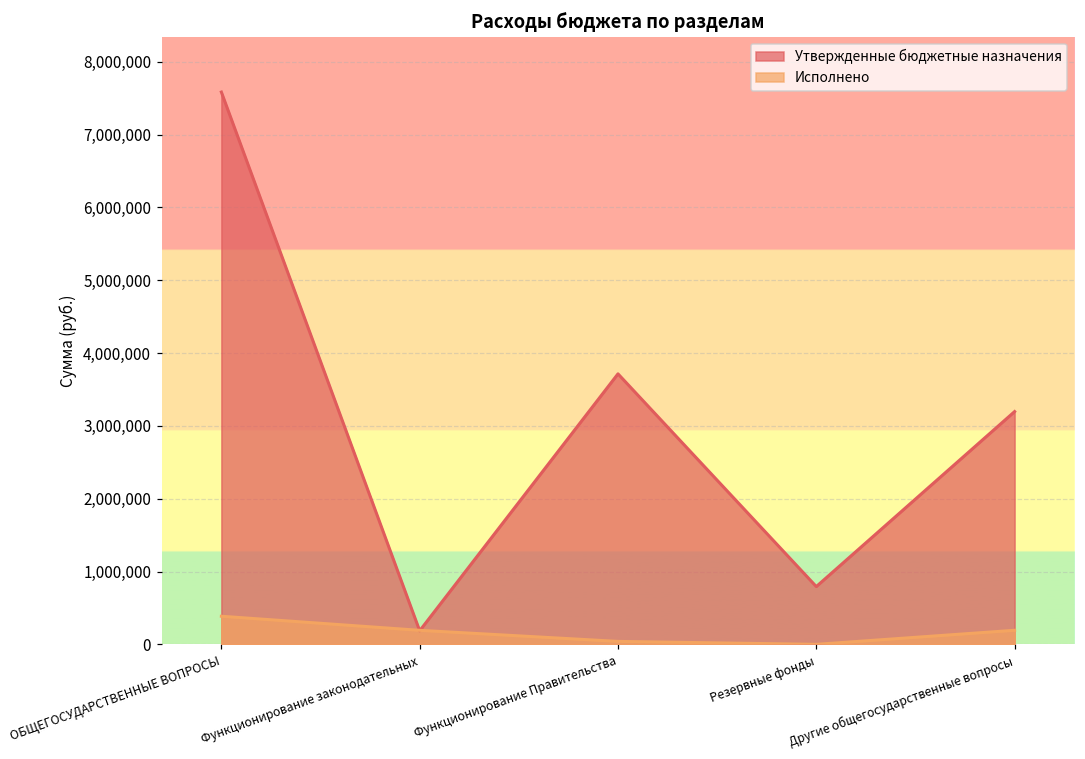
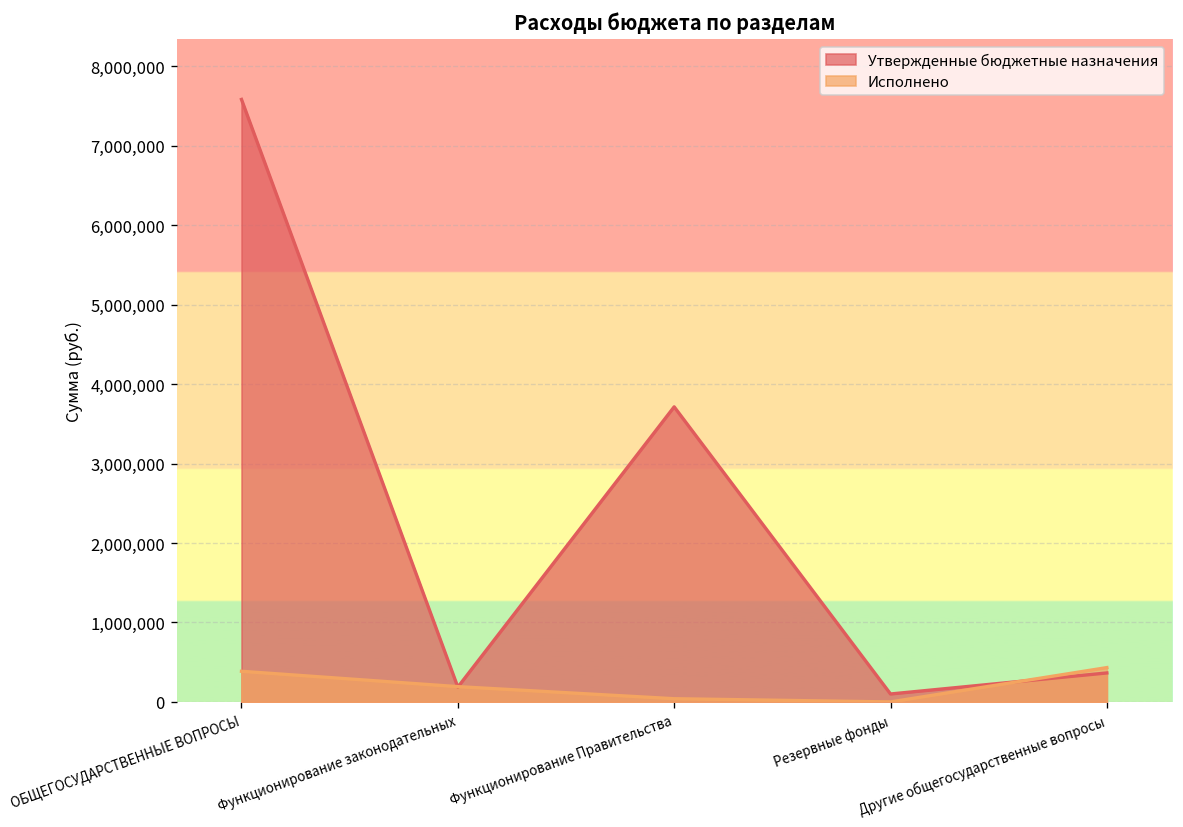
  {
    "Утвержденные бюджетные назначения": {
      "ОБЩЕГОСУДАРСТВЕННЫЕ ВОПРОСЫ": "7,600,000",
      "Функционирование Правительства": "3,700,000",
-     "Резервные фонды": "800,000",
-     "Другие общегосударственные вопросы": "3,200,000"
+     "Резервные фонды": "100,000",
+     "Другие общегосударственные вопросы": "400,000"
    },
    "Исполнено": {
      "ОБЩЕГОСУДАРСТВЕННЫЕ ВОПРОСЫ": "400,000",
      "Функционирование Правительства": "0",
      "Резервные фонды": "0",
-     "Другие общегосударственные вопросы": "200,000"
+     "Другие общегосударственные вопросы": "400,000"
    }
  }
